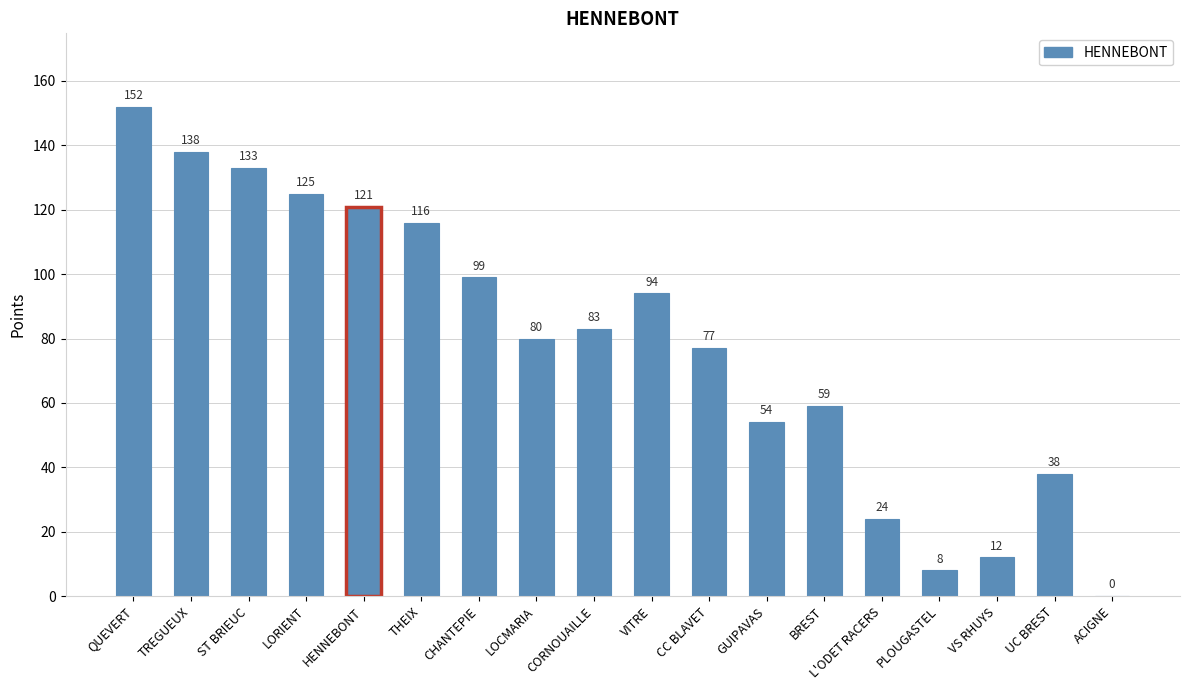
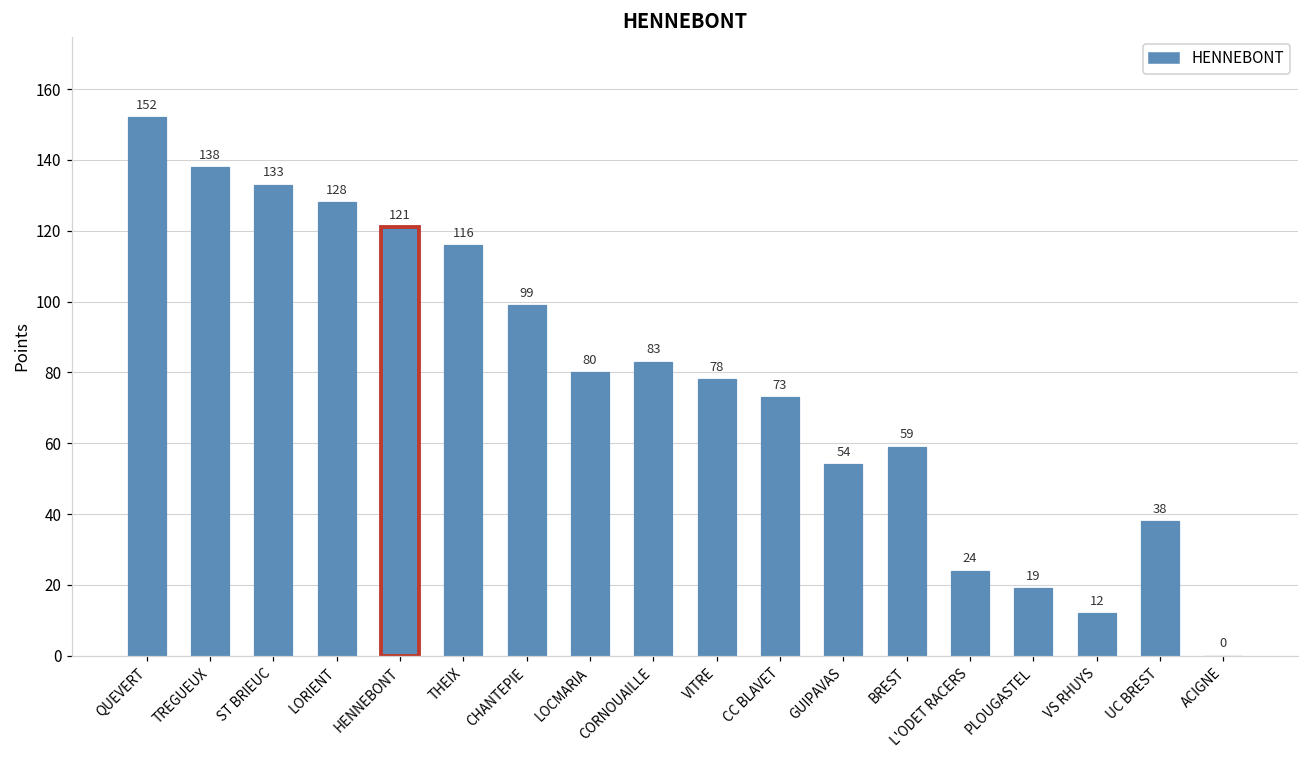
  {
    "QUEVERT": 152,
    "TREGUEUX": 138,
    "ST BRIEUC": 133,
-   "LORIENT": 125,
+   "LORIENT": 128,
    "HENNEBONT": 121,
    "THEIX": 116,
    "CHANTEPIE": 99,
    "LOCMARIA": 80,
    "CORNOUAILLE": 83,
-   "VITRE": 94,
-   "CC BLAVET": 77,
+   "VITRE": 78,
+   "CC BLAVET": 73,
    "GUIPAVAS": 54,
    "BREST": 59,
    "L'ODET RACERS": 24,
-   "PLOUGASTEL": 8,
+   "PLOUGASTEL": 19,
    "VS RHUYS": 12,
    "UC BREST": 38,
    "ACIGNE": 0
  }
